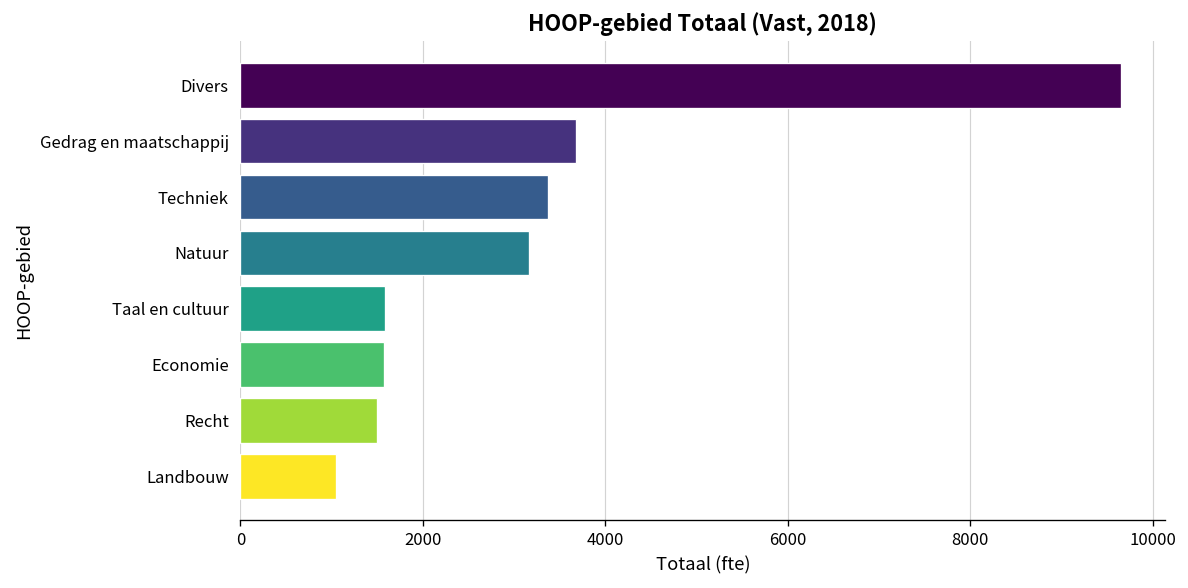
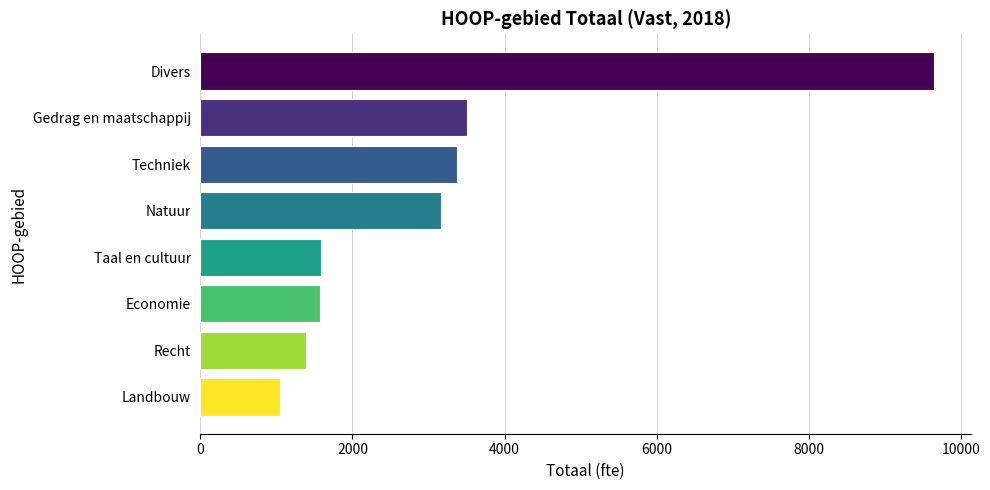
  {
    "Divers": 9700,
-   "Gedrag en maatschappij": 3700,
+   "Gedrag en maatschappij": 3500,
    "Techniek": 3400,
    "Natuur": 3200,
    "Taal en cultuur": 1600,
    "Economie": 1600,
-   "Recht": 1500,
+   "Recht": 1400,
    "Landbouw": 1000
  }
